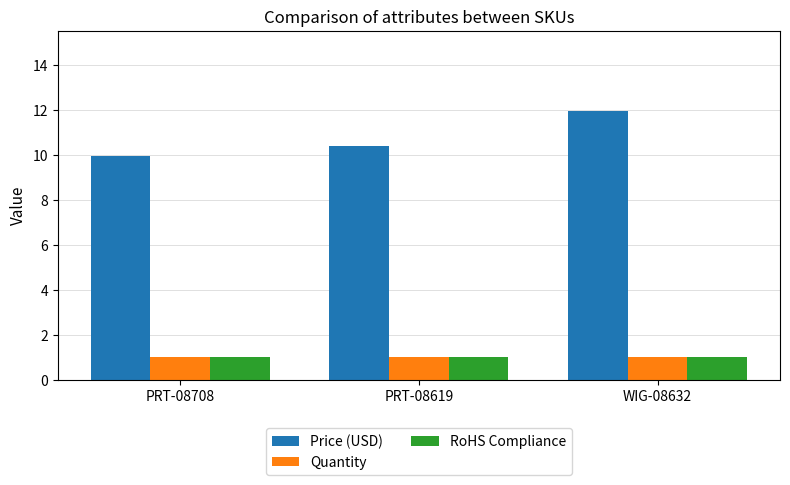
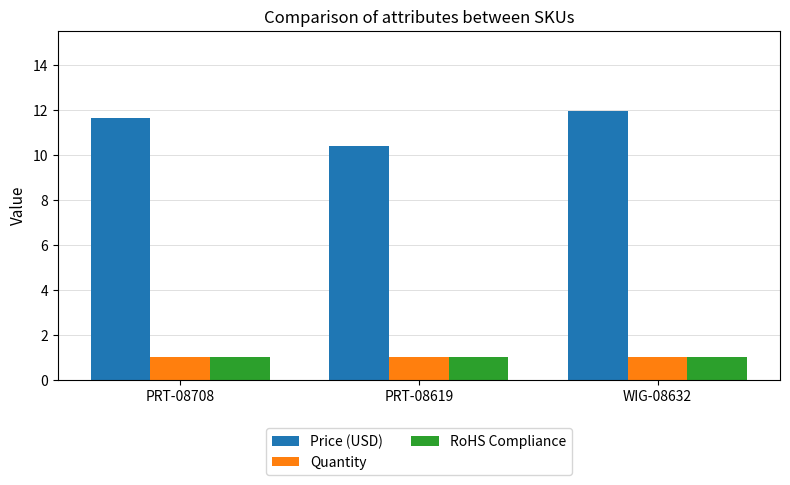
  {
    "Price (USD)": {
-     "PRT-08708": 10.0,
+     "PRT-08708": 11.6,
      "PRT-08619": 10.4,
      "WIG-08632": 12.0
    },
    "Quantity": {
      "PRT-08708": 1.0,
      "PRT-08619": 1.0,
      "WIG-08632": 1.0
    },
    "RoHS Compliance": {
      "PRT-08708": 1.0,
      "PRT-08619": 1.0,
      "WIG-08632": 1.0
    }
  }
